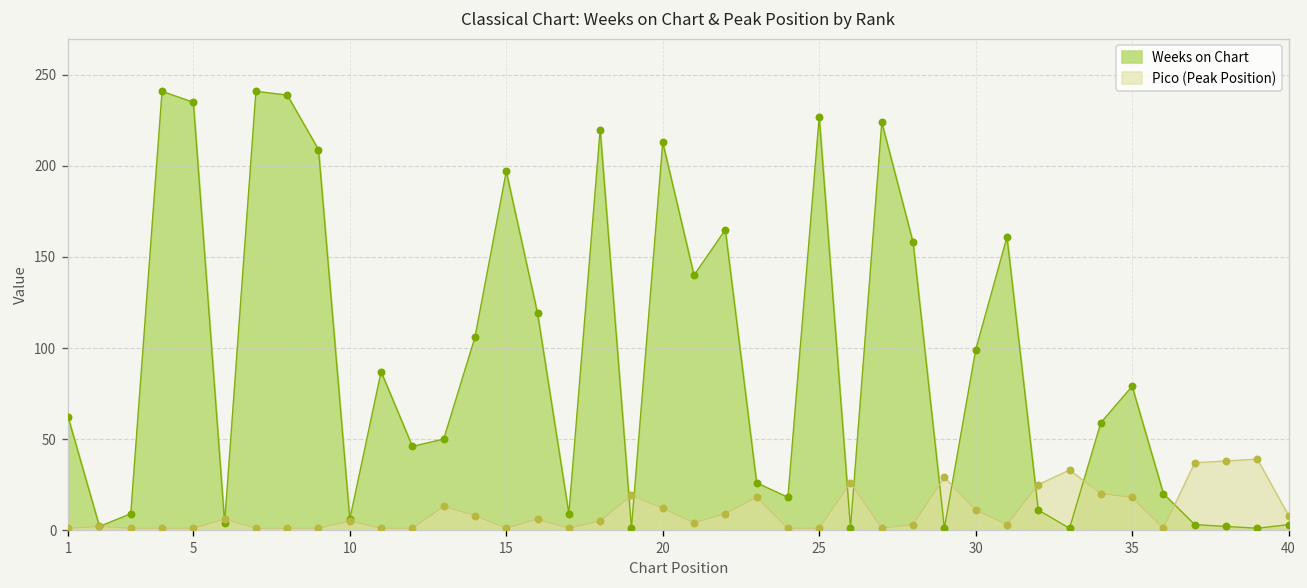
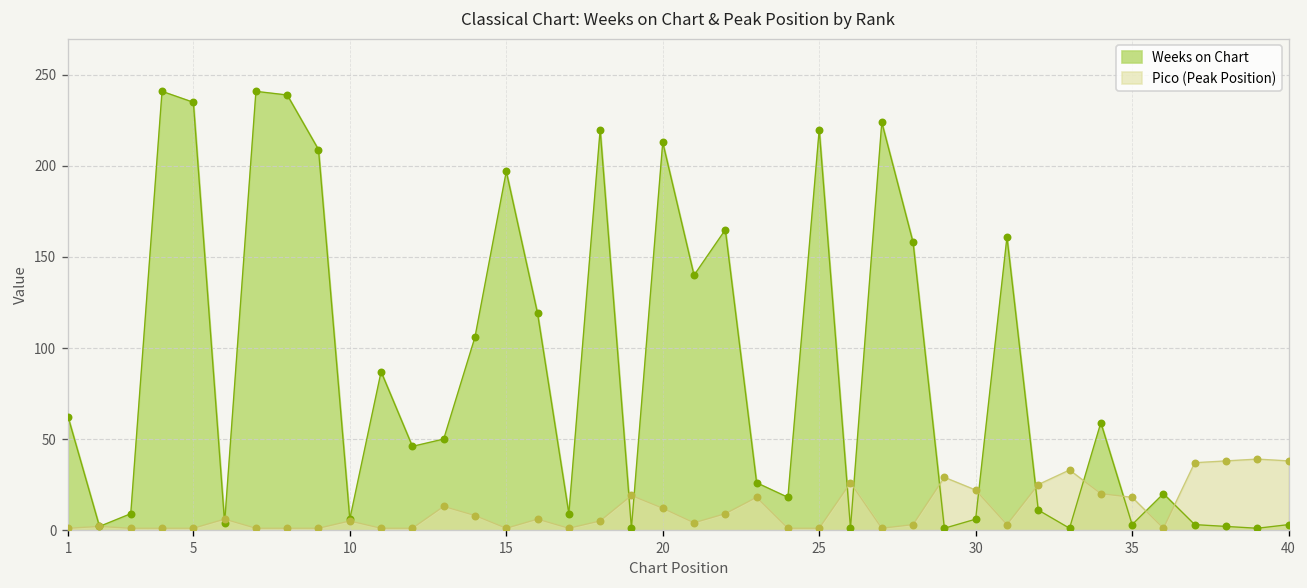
  {
    "Weeks on Chart": {
      "1": 62,
      "5": 235,
      "15": 197,
      "20": 213,
-     "25": 227,
-     "30": 99,
-     "35": 79,
+     "25": 220,
+     "30": 6,
+     "35": 3,
      "40": 3
    },
    "Pico (Peak Position)": {
      "1": 1,
      "5": 1,
      "15": 1,
      "20": 12,
      "25": 1,
-     "30": 11,
+     "30": 22,
      "35": 18,
-     "40": 8
+     "40": 38
    }
  }
